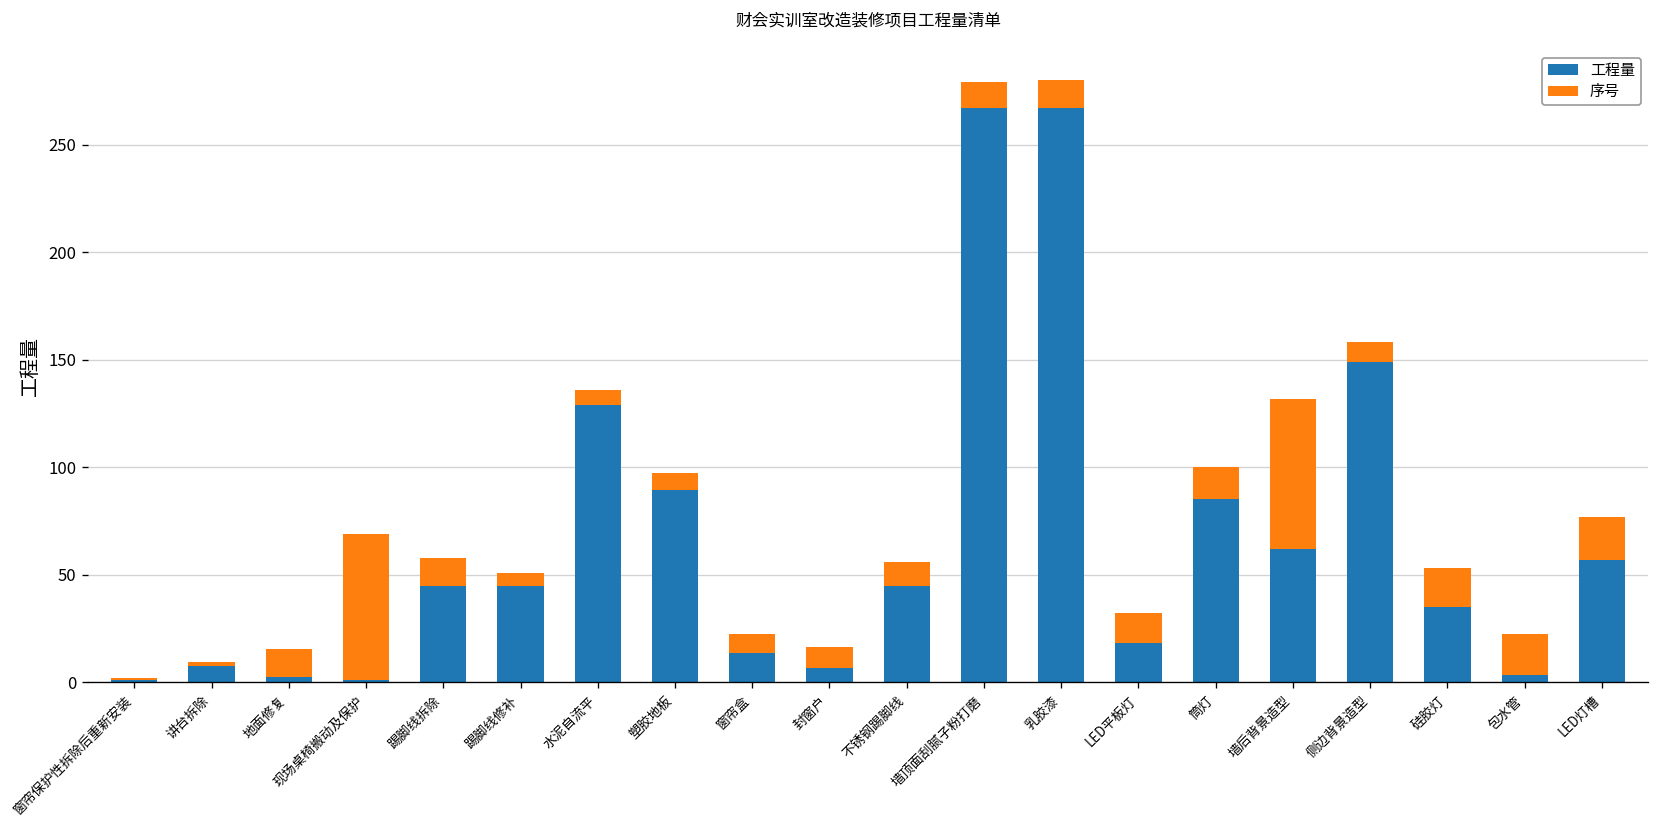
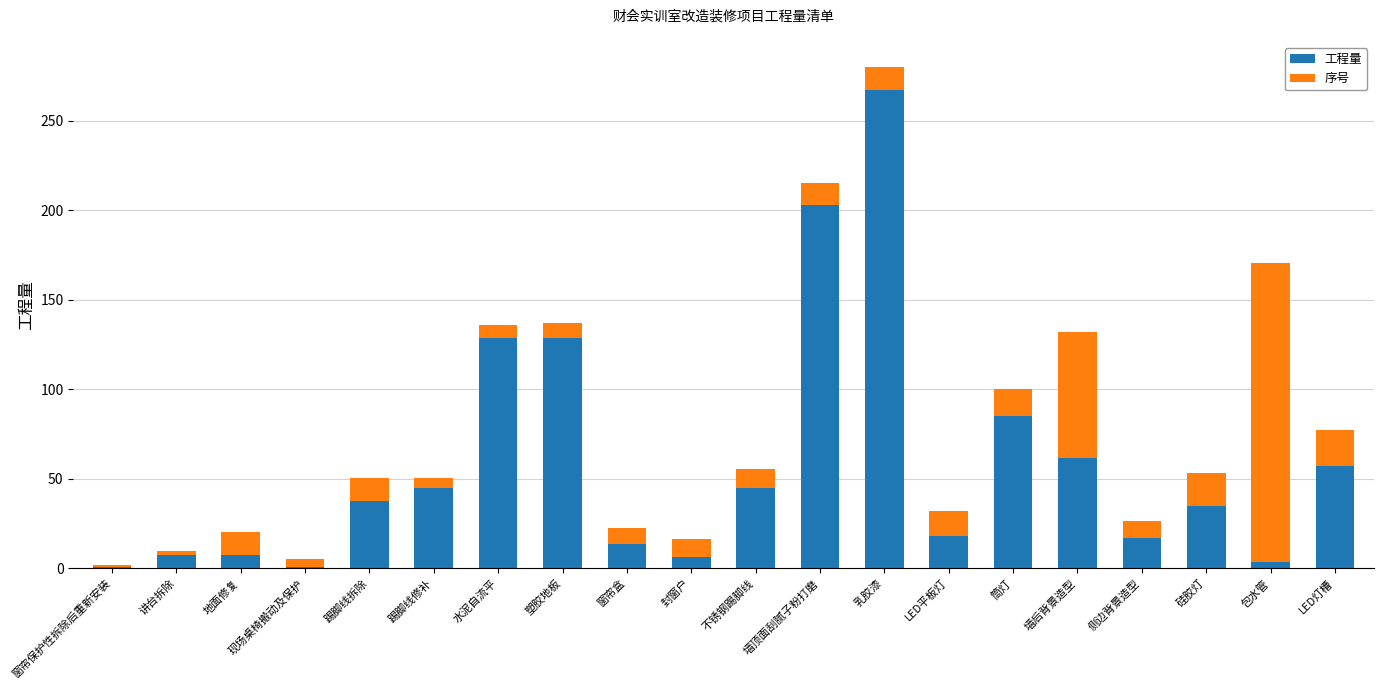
  {
    "工程量": {
      "讲台拆除": 8,
-     "地面修复": 2,
-     "踢脚线拆除": 45,
+     "地面修复": 8,
+     "踢脚线拆除": 37,
      "踢脚线修补": 45,
      "水泥自流平": 129,
-     "塑胶地板": 89,
+     "塑胶地板": 129,
      "窗帘盒": 14,
      "封窗户": 6,
      "不锈钢踢脚线": 45,
-     "墙顶面刮腻子粉打磨": 267,
+     "墙顶面刮腻子粉打磨": 203,
      "乳胶漆": 267,
      "LED平板灯": 18,
      "筒灯": 85,
      "墙后背景造型": 62,
-     "侧边背景造型": 149,
+     "侧边背景造型": 17,
      "硅胶灯": 35,
      "包水管": 3,
      "LED灯槽": 57
    },
    "序号": {
      "讲台拆除": 2,
      "地面修复": 13,
-     "现场桌椅搬动及保护": 68,
+     "现场桌椅搬动及保护": 4,
      "踢脚线拆除": 13,
      "踢脚线修补": 6,
      "水泥自流平": 7,
      "塑胶地板": 8,
      "窗帘盒": 9,
      "封窗户": 10,
      "不锈钢踢脚线": 11,
      "墙顶面刮腻子粉打磨": 12,
      "乳胶漆": 13,
      "LED平板灯": 14,
      "筒灯": 15,
      "墙后背景造型": 70,
      "侧边背景造型": 9,
      "硅胶灯": 18,
-     "包水管": 19,
+     "包水管": 167,
      "LED灯槽": 20
    }
  }
